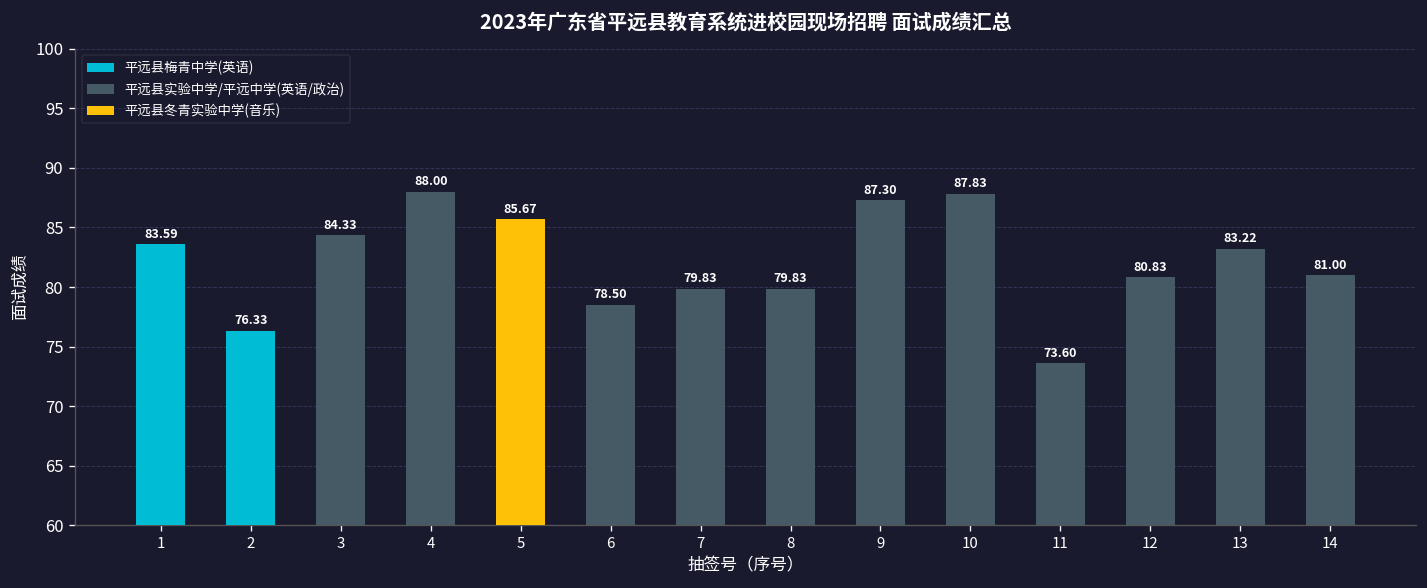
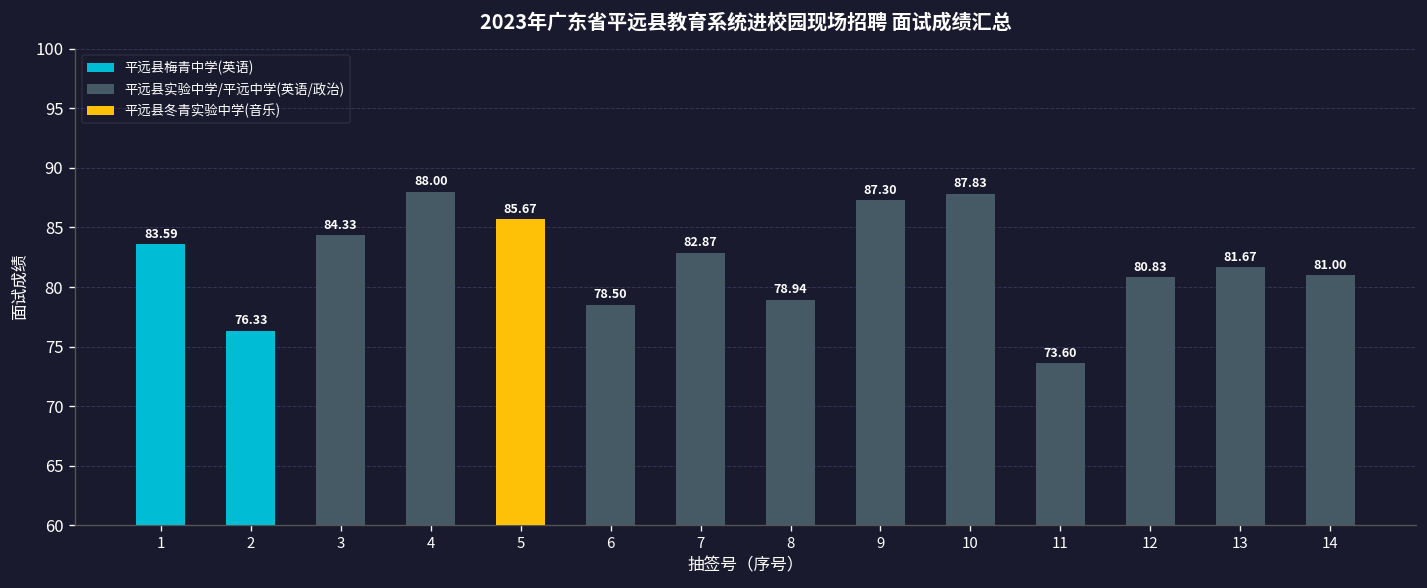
  {
    "1": 83.59,
    "2": 76.33,
    "3": 84.33,
    "4": 88.00,
    "5": 85.67,
    "6": 78.50,
-   "7": 79.83,
-   "8": 79.83,
+   "7": 82.87,
+   "8": 78.94,
    "9": 87.30,
    "10": 87.83,
    "11": 73.60,
    "12": 80.83,
-   "13": 83.22,
+   "13": 81.67,
    "14": 81.00
  }
